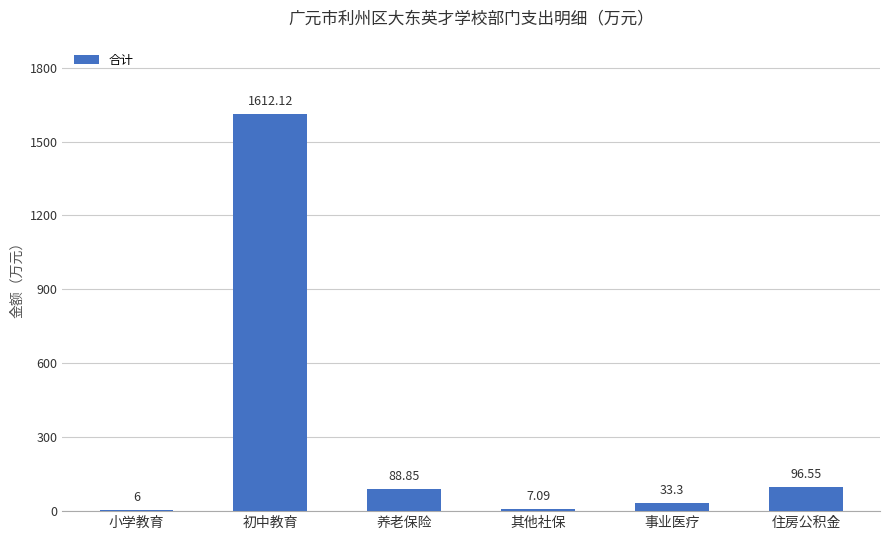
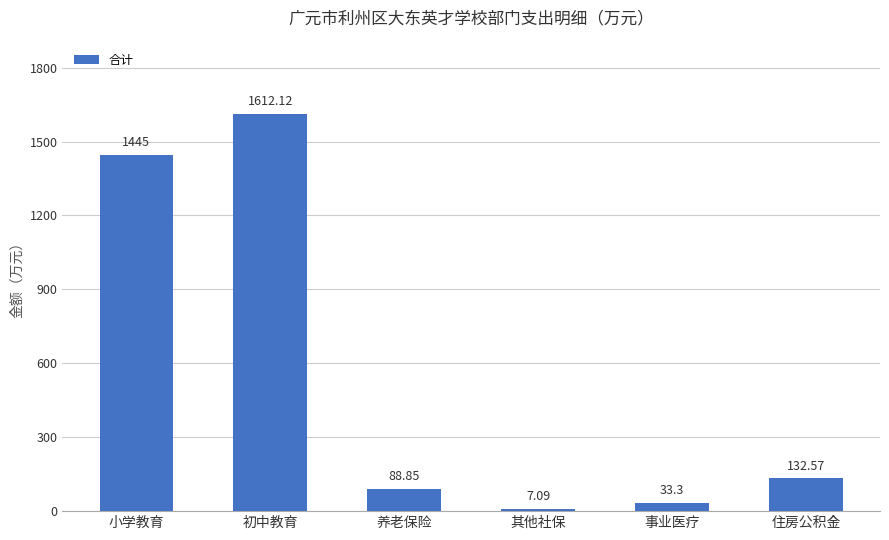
  {
-   "小学教育": 6,
+   "小学教育": 1445,
    "初中教育": 1612.12,
    "养老保险": 88.85,
    "其他社保": 7.09,
    "事业医疗": 33.3,
-   "住房公积金": 96.55
+   "住房公积金": 132.57
  }
